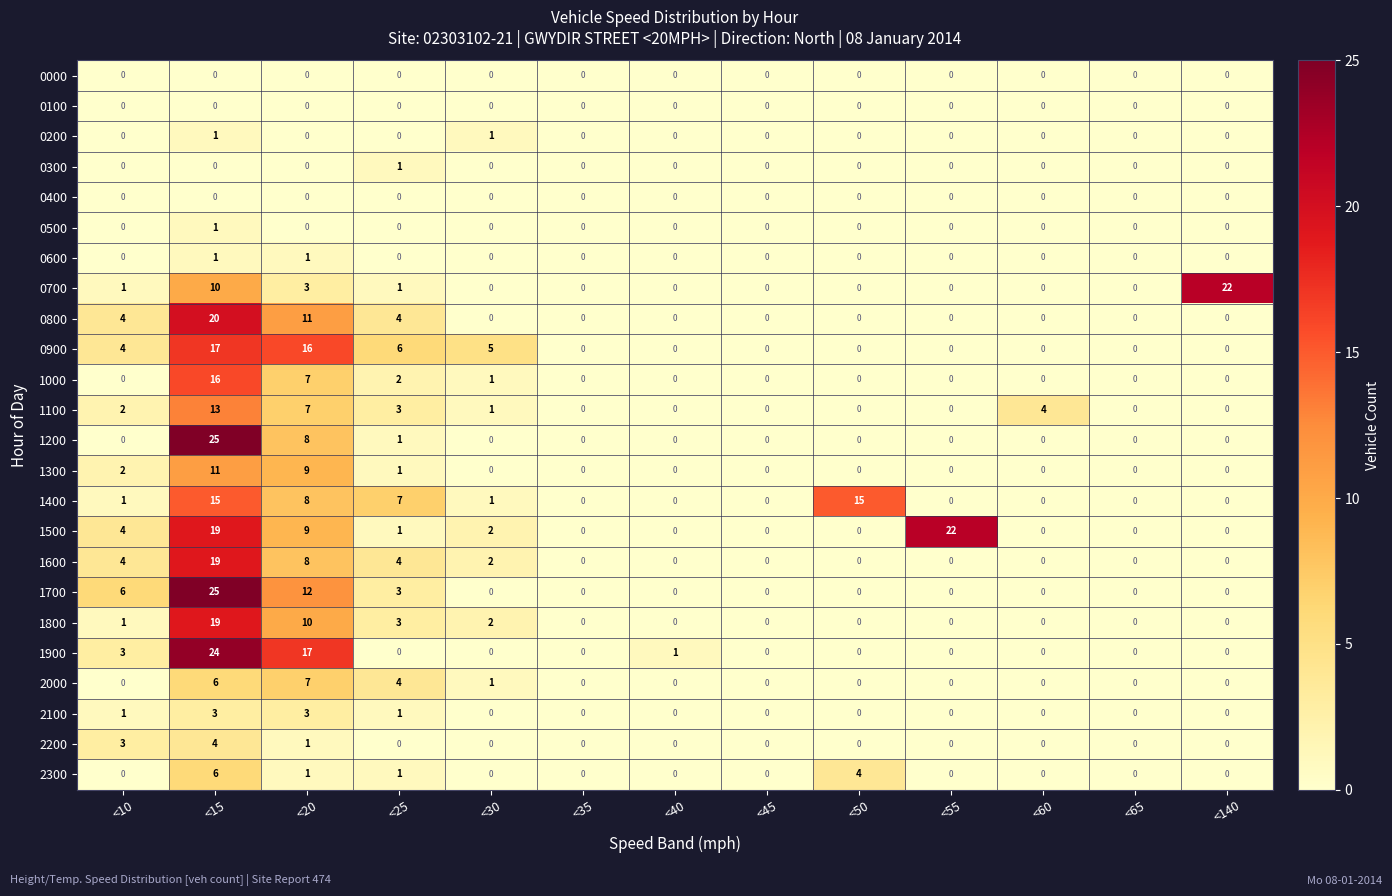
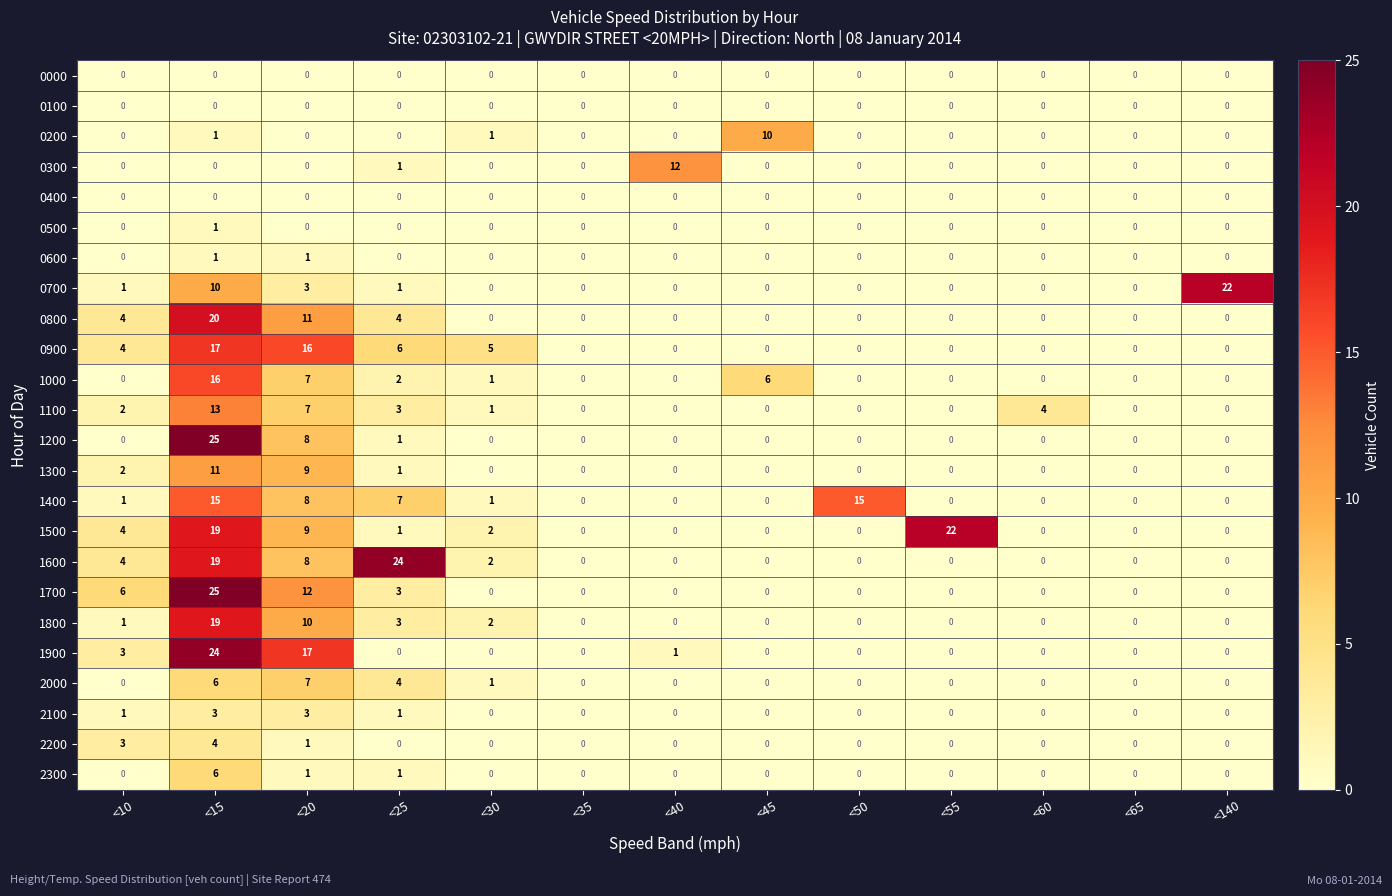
  {
    "0200": {
      "<10": 0,
      "<15": 1,
      "<20": 0,
      "<25": 0,
      "<30": 1,
      "<35": 0,
      "<40": 0,
-     "<45": 0,
+     "<45": 10,
      "<50": 0,
      "<55": 0,
      "<60": 0,
      "<65": 0,
      "<140": 0
    },
    "0300": {
      "<10": 0,
      "<15": 0,
      "<20": 0,
      "<25": 1,
      "<30": 0,
      "<35": 0,
-     "<40": 0,
+     "<40": 12,
      "<45": 0,
      "<50": 0,
      "<55": 0,
      "<60": 0,
      "<65": 0,
      "<140": 0
    },
    "1000": {
      "<10": 0,
      "<15": 16,
      "<20": 7,
      "<25": 2,
      "<30": 1,
      "<35": 0,
      "<40": 0,
-     "<45": 0,
+     "<45": 6,
      "<50": 0,
      "<55": 0,
      "<60": 0,
      "<65": 0,
      "<140": 0
    },
    "1600": {
      "<10": 4,
      "<15": 19,
      "<20": 8,
-     "<25": 4,
+     "<25": 24,
      "<30": 2,
      "<35": 0,
      "<40": 0,
      "<45": 0,
      "<50": 0,
      "<55": 0,
      "<60": 0,
      "<65": 0,
      "<140": 0
    },
    "2300": {
      "<10": 0,
      "<15": 6,
      "<20": 1,
      "<25": 1,
      "<30": 0,
      "<35": 0,
      "<40": 0,
      "<45": 0,
-     "<50": 4,
+     "<50": 0,
      "<55": 0,
      "<60": 0,
      "<65": 0,
      "<140": 0
    }
  }
